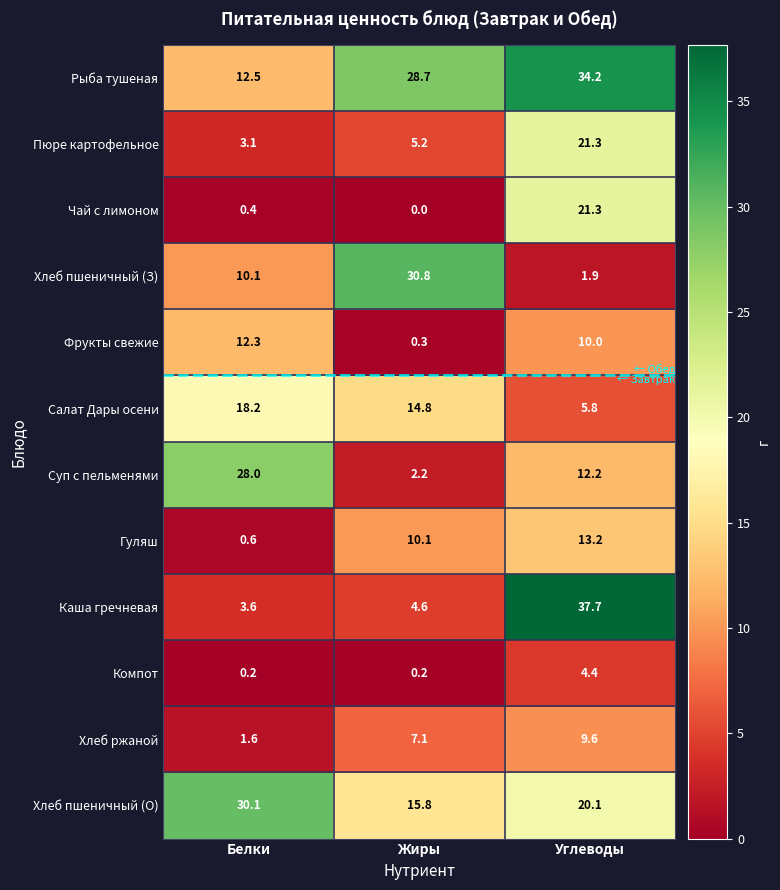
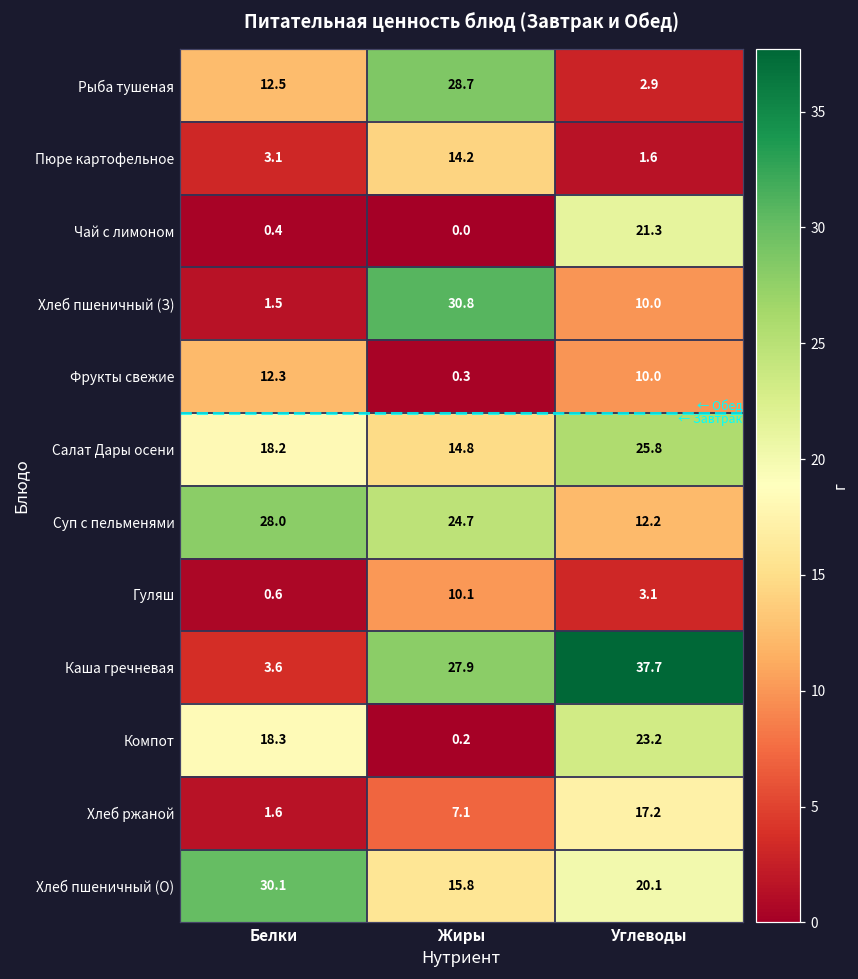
  {
    "Рыба тушеная": {
      "Белки": 12.5,
      "Жиры": 28.7,
-     "Углеводы": 34.2
+     "Углеводы": 2.9
    },
    "Пюре картофельное": {
      "Белки": 3.1,
-     "Жиры": 5.2,
-     "Углеводы": 21.3
+     "Жиры": 14.2,
+     "Углеводы": 1.6
    },
    "Чай с лимоном": {
      "Белки": 0.4,
      "Жиры": 0.0,
      "Углеводы": 21.3
    },
    "Хлеб пшеничный (З)": {
-     "Белки": 10.1,
+     "Белки": 1.5,
      "Жиры": 30.8,
-     "Углеводы": 1.9
+     "Углеводы": 10.0
    },
    "Фрукты свежие": {
      "Белки": 12.3,
      "Жиры": 0.3
    },
    "Салат Дары осени": {
      "Белки": 18.2,
      "Жиры": 14.8,
-     "Углеводы": 5.8
+     "Углеводы": 25.8
    },
    "Суп с пельменями": {
      "Белки": 28.0,
-     "Жиры": 2.2,
+     "Жиры": 24.7,
      "Углеводы": 12.2
    },
    "Гуляш": {
      "Белки": 0.6,
      "Жиры": 10.1,
-     "Углеводы": 13.2
+     "Углеводы": 3.1
    },
    "Каша гречневая": {
      "Белки": 3.6,
-     "Жиры": 4.6,
+     "Жиры": 27.9,
      "Углеводы": 37.7
    },
    "Компот": {
-     "Белки": 0.2,
+     "Белки": 18.3,
      "Жиры": 0.2,
-     "Углеводы": 4.4
+     "Углеводы": 23.2
    },
    "Хлеб ржаной": {
      "Белки": 1.6,
      "Жиры": 7.1,
-     "Углеводы": 9.6
+     "Углеводы": 17.2
    },
    "Хлеб пшеничный (О)": {
      "Белки": 30.1,
      "Жиры": 15.8,
      "Углеводы": 20.1
    }
  }
